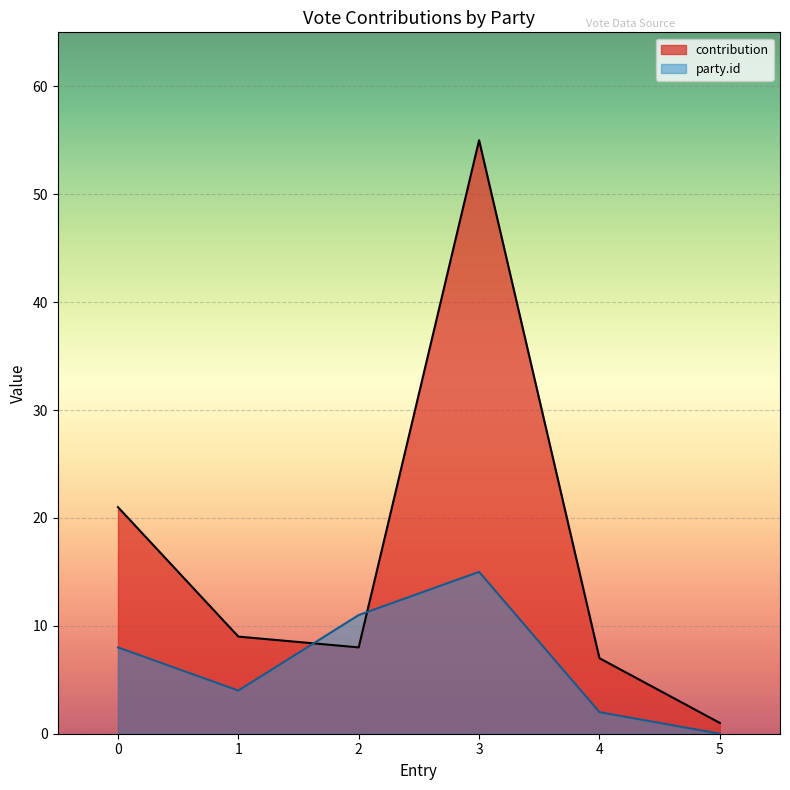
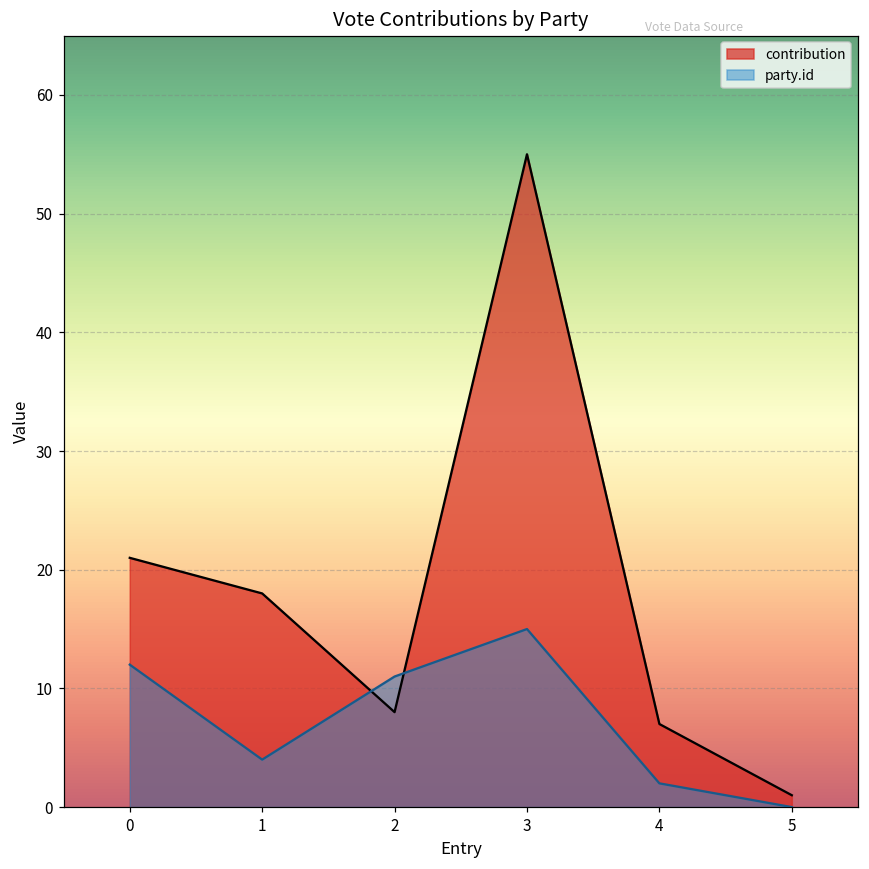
  {
    "contribution": {
      "0": 21,
-     "1": 9,
+     "1": 18,
      "2": 8,
      "3": 55,
      "4": 7,
      "5": 1
    },
    "party.id": {
-     "0": 8,
+     "0": 12,
      "1": 4,
      "2": 11,
      "3": 15,
      "4": 2,
      "5": 0
    }
  }
